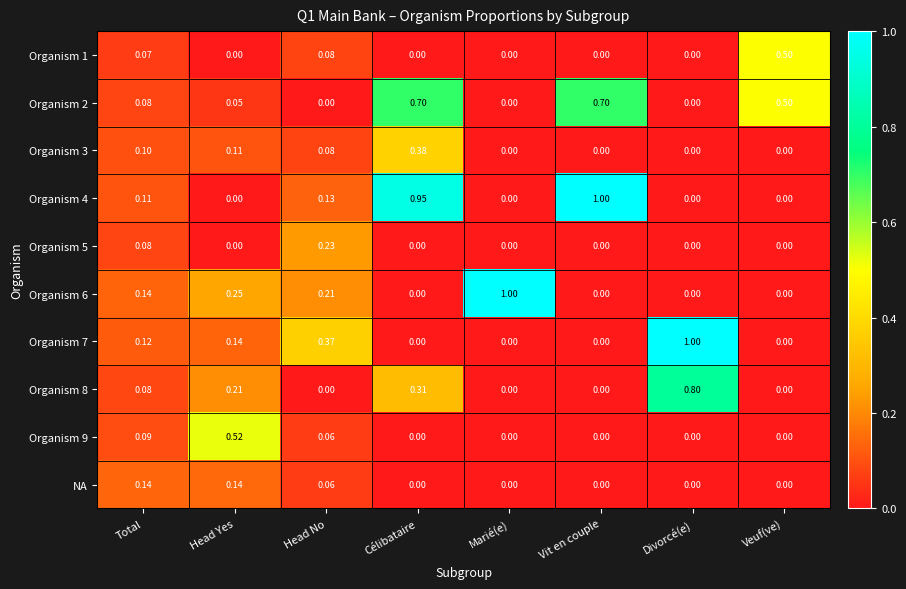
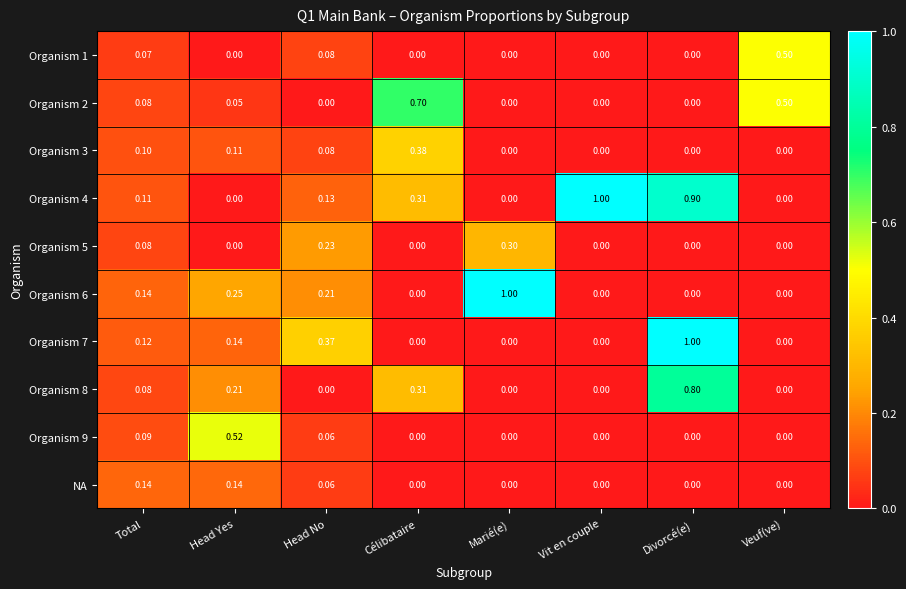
  {
    "Organism 1": {
      "Total": 0.07,
      "Head Yes": 0.00,
      "Head No": 0.08,
      "Célibataire": 0.00,
      "Marié(e)": 0.00,
      "Vit en couple": 0.00,
      "Divorcé(e)": 0.00,
      "Veuf(ve)": 0.50
    },
    "Organism 2": {
      "Total": 0.08,
      "Head Yes": 0.05,
      "Head No": 0.00,
      "Célibataire": 0.70,
      "Marié(e)": 0.00,
-     "Vit en couple": 0.70,
+     "Vit en couple": 0.00,
      "Divorcé(e)": 0.00,
      "Veuf(ve)": 0.50
    },
    "Organism 3": {
      "Total": 0.10,
      "Head Yes": 0.11,
      "Head No": 0.08,
      "Célibataire": 0.38,
      "Marié(e)": 0.00,
      "Vit en couple": 0.00,
      "Divorcé(e)": 0.00,
      "Veuf(ve)": 0.00
    },
    "Organism 4": {
      "Total": 0.11,
      "Head Yes": 0.00,
      "Head No": 0.13,
-     "Célibataire": 0.95,
+     "Célibataire": 0.31,
      "Marié(e)": 0.00,
      "Vit en couple": 1.00,
-     "Divorcé(e)": 0.00,
+     "Divorcé(e)": 0.90,
      "Veuf(ve)": 0.00
    },
    "Organism 5": {
      "Total": 0.08,
      "Head Yes": 0.00,
      "Head No": 0.23,
      "Célibataire": 0.00,
-     "Marié(e)": 0.00,
+     "Marié(e)": 0.30,
      "Vit en couple": 0.00,
      "Divorcé(e)": 0.00,
      "Veuf(ve)": 0.00
    },
    "Organism 6": {
      "Total": 0.14,
      "Head Yes": 0.25,
      "Head No": 0.21,
      "Célibataire": 0.00,
      "Marié(e)": 1.00,
      "Vit en couple": 0.00,
      "Divorcé(e)": 0.00,
      "Veuf(ve)": 0.00
    },
    "Organism 7": {
      "Total": 0.12,
      "Head Yes": 0.14,
      "Head No": 0.37,
      "Célibataire": 0.00,
      "Marié(e)": 0.00,
      "Vit en couple": 0.00,
      "Divorcé(e)": 1.00,
      "Veuf(ve)": 0.00
    },
    "Organism 8": {
      "Total": 0.08,
      "Head Yes": 0.21,
      "Head No": 0.00,
      "Célibataire": 0.31,
      "Marié(e)": 0.00,
      "Vit en couple": 0.00,
      "Divorcé(e)": 0.80,
      "Veuf(ve)": 0.00
    },
    "Organism 9": {
      "Total": 0.09,
      "Head Yes": 0.52,
      "Head No": 0.06,
      "Célibataire": 0.00,
      "Marié(e)": 0.00,
      "Vit en couple": 0.00,
      "Divorcé(e)": 0.00,
      "Veuf(ve)": 0.00
    },
    "NA": {
      "Total": 0.14,
      "Head Yes": 0.14,
      "Head No": 0.06,
      "Célibataire": 0.00,
      "Marié(e)": 0.00,
      "Vit en couple": 0.00,
      "Divorcé(e)": 0.00,
      "Veuf(ve)": 0.00
    }
  }
